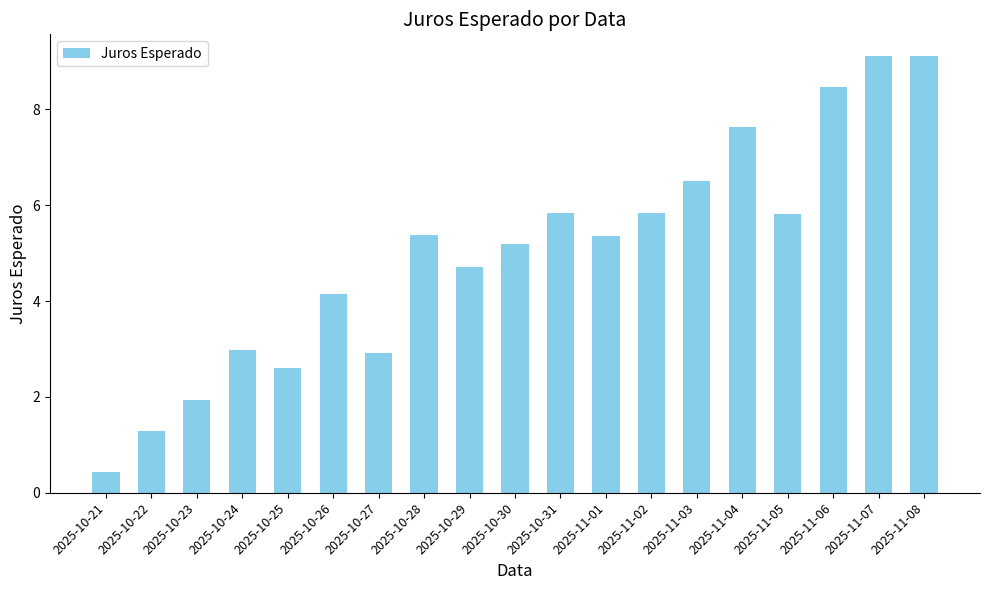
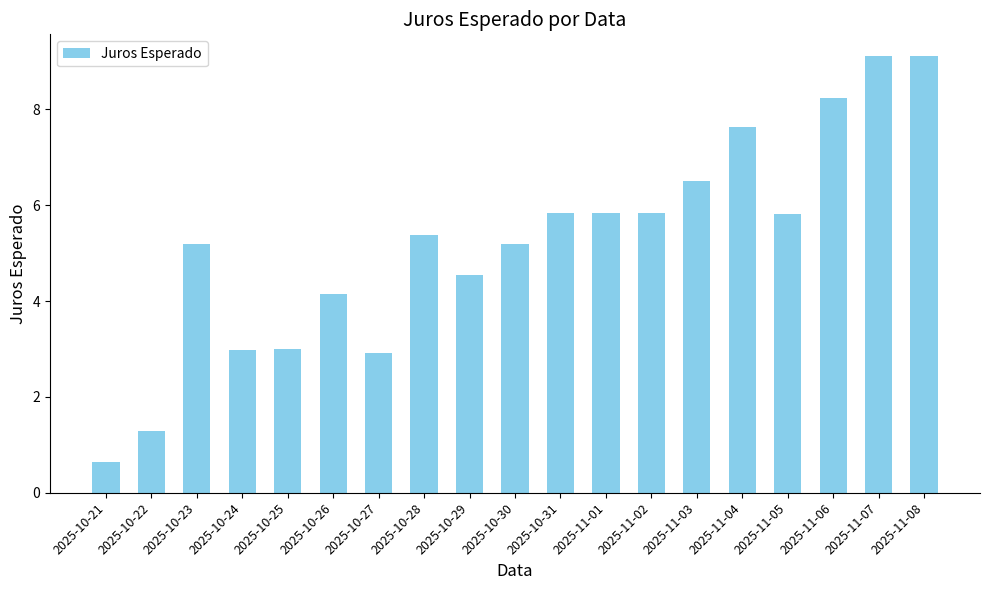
  {
-   "2025-10-21": 0.4,
+   "2025-10-21": 0.6,
    "2025-10-22": 1.3,
-   "2025-10-23": 1.9,
+   "2025-10-23": 5.2,
    "2025-10-24": 3.0,
-   "2025-10-25": 2.6,
+   "2025-10-25": 3.0,
    "2025-10-26": 4.1,
    "2025-10-27": 2.9,
    "2025-10-28": 5.4,
-   "2025-10-29": 4.7,
+   "2025-10-29": 4.5,
    "2025-10-30": 5.2,
    "2025-10-31": 5.8,
-   "2025-11-01": 5.4,
+   "2025-11-01": 5.8,
    "2025-11-02": 5.8,
    "2025-11-03": 6.5,
    "2025-11-04": 7.6,
    "2025-11-05": 5.8,
-   "2025-11-06": 8.5,
+   "2025-11-06": 8.2,
    "2025-11-07": 9.1,
    "2025-11-08": 9.1
  }
